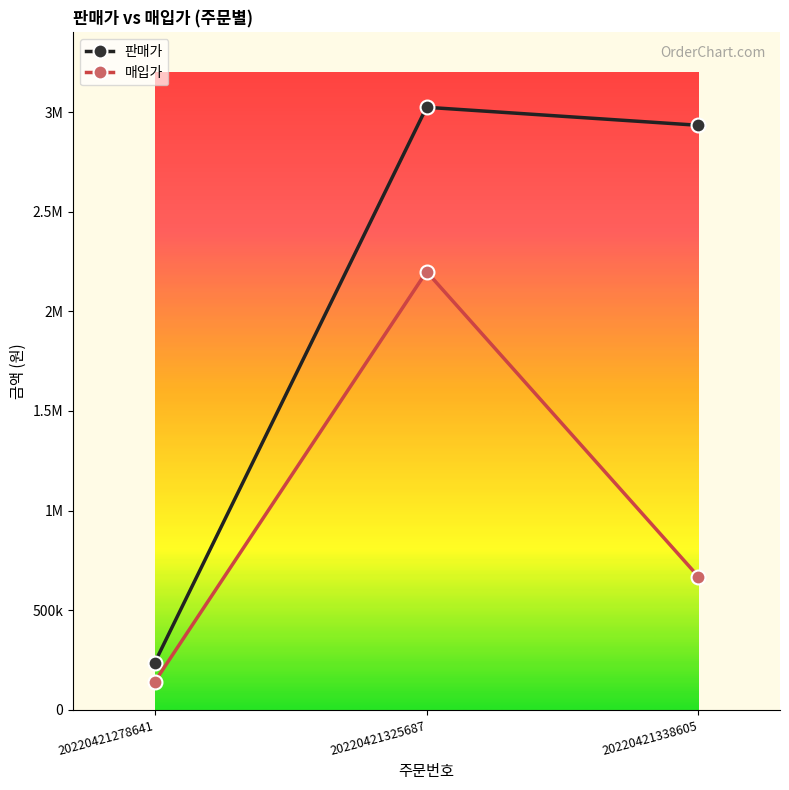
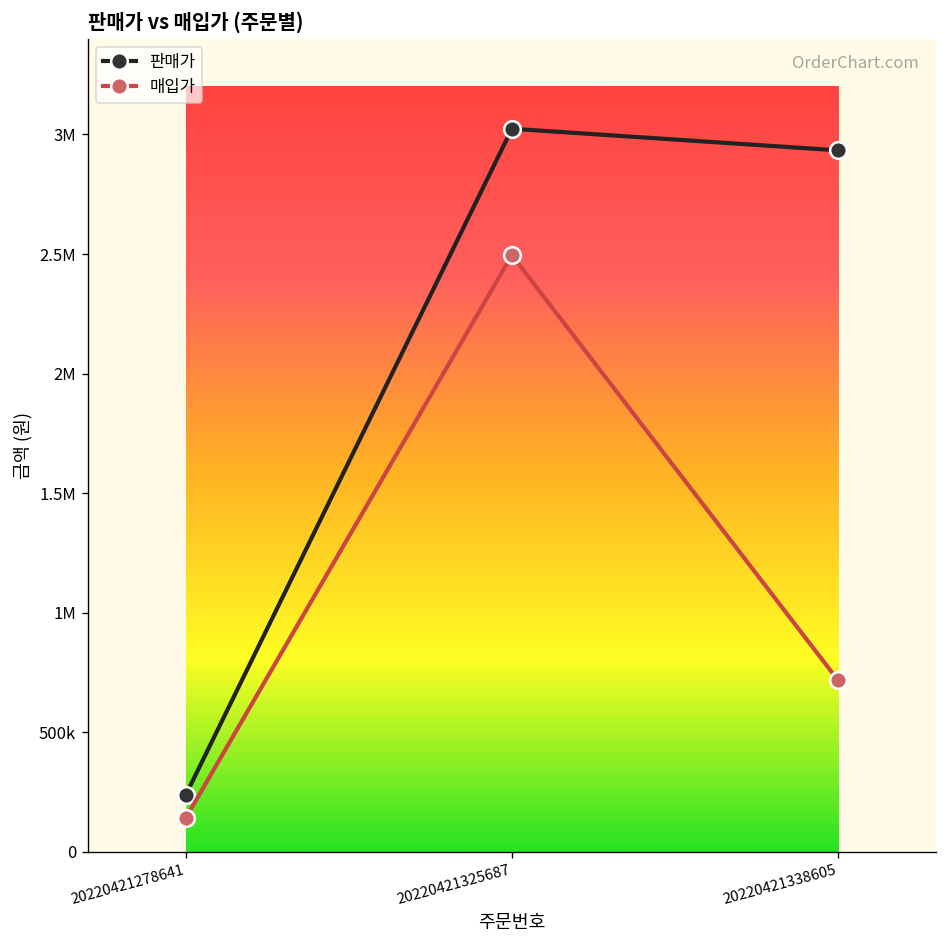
  {
    "판매가": {
      "20220421278641": 240000,
      "20220421325687": 3020000,
      "20220421338605": 2930000
    },
    "매입가": {
      "20220421278641": 140000,
-     "20220421325687": 2200000,
-     "20220421338605": 670000
+     "20220421325687": 2500000,
+     "20220421338605": 720000
    }
  }
